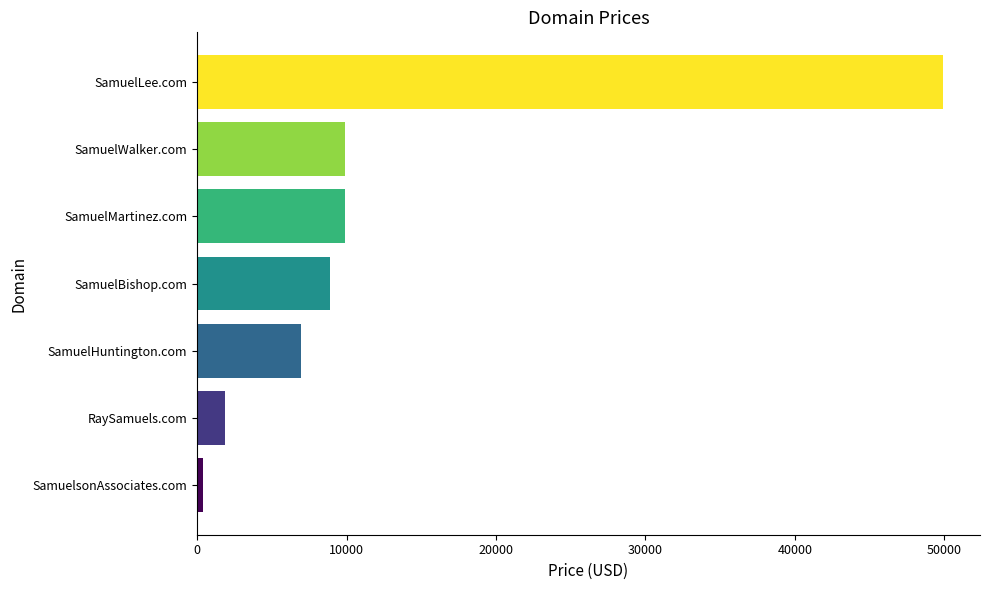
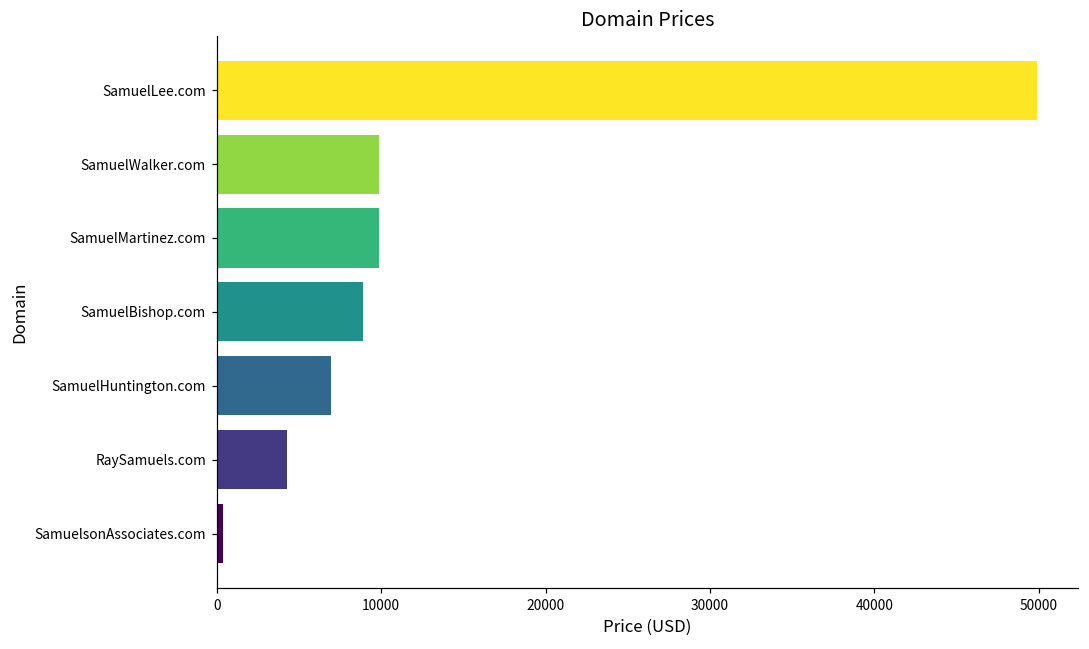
  {
    "SamuelLee.com": 49900,
    "SamuelWalker.com": 9900,
    "SamuelMartinez.com": 9900,
    "SamuelBishop.com": 8900,
    "SamuelHuntington.com": 7000,
-   "RaySamuels.com": 1900,
+   "RaySamuels.com": 4300,
    "SamuelsonAssociates.com": 400
  }
